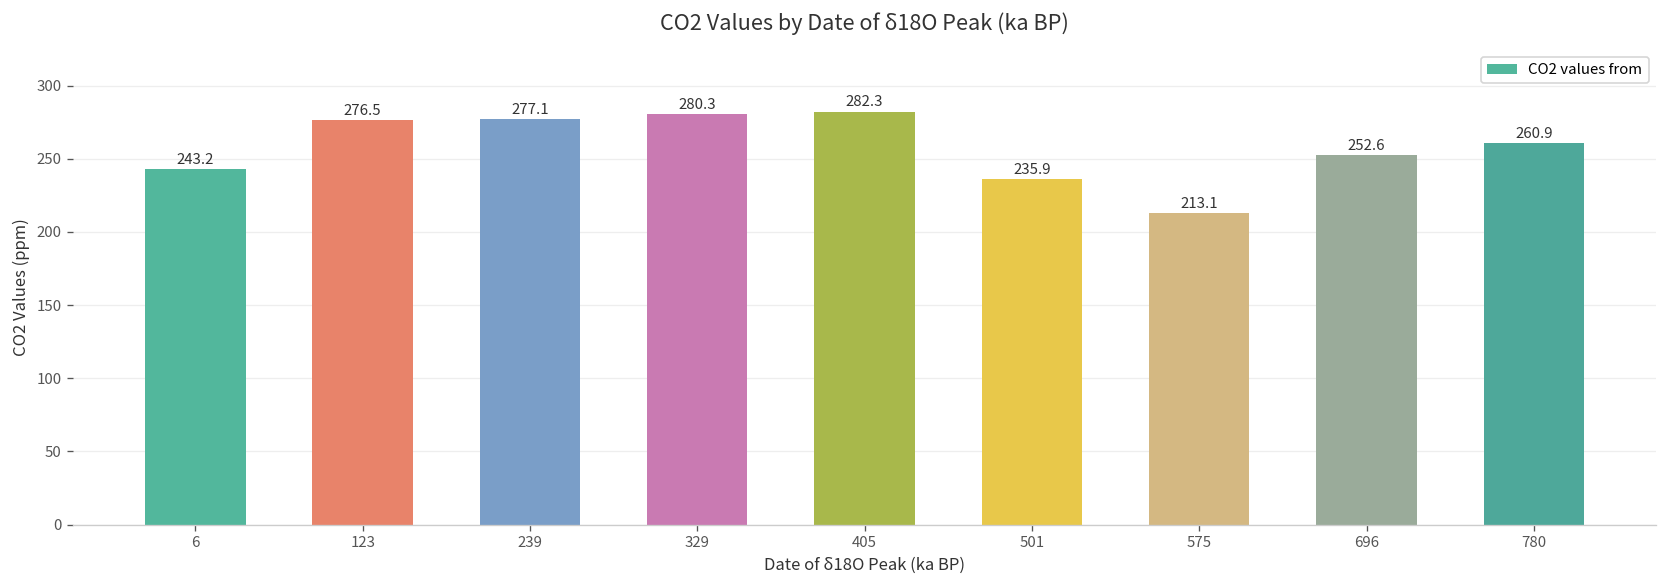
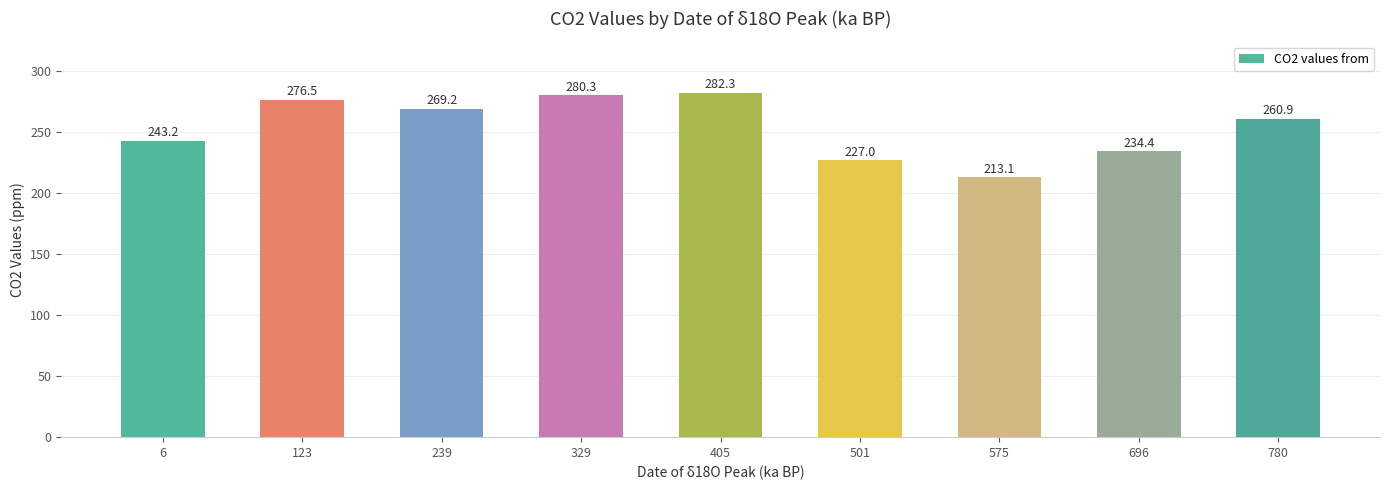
  {
    "6": 243.2,
    "123": 276.5,
-   "239": 277.1,
+   "239": 269.2,
    "329": 280.3,
    "405": 282.3,
-   "501": 235.9,
+   "501": 227.0,
    "575": 213.1,
-   "696": 252.6,
+   "696": 234.4,
    "780": 260.9
  }
